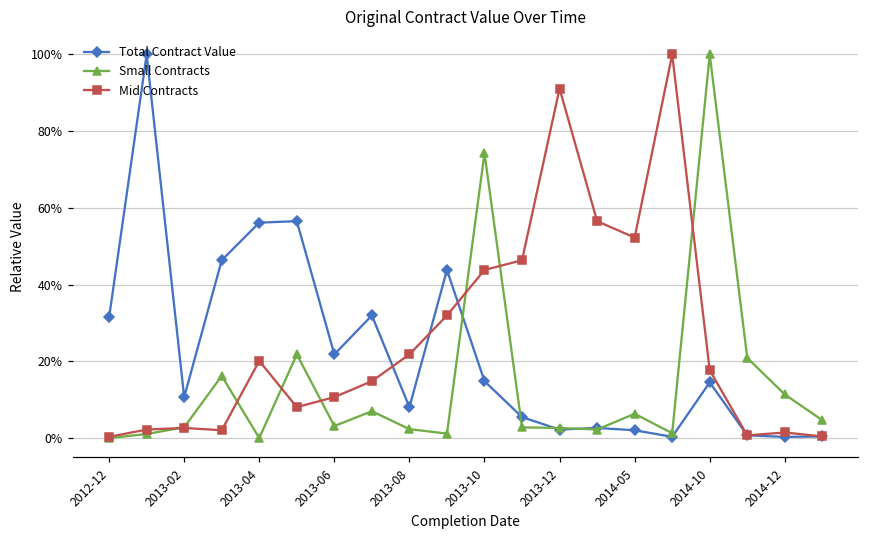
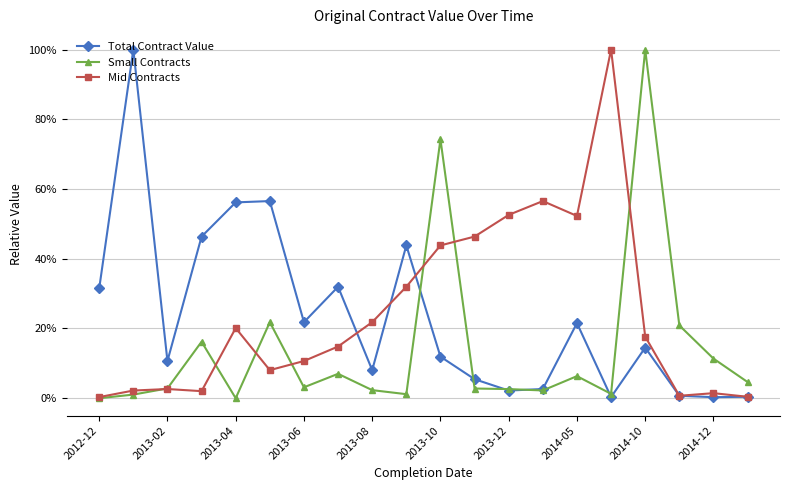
  {
    "Total Contract Value": {
      "2012-12": "31%",
      "2013-02": "11%",
      "2013-04": "56%",
      "2013-06": "22%",
      "2013-08": "8%",
-     "2013-10": "15%",
-     "2014-05": "2%",
+     "2013-10": "12%",
+     "2014-05": "22%",
      "2014-10": "15%",
      "2014-12": "0%"
    },
    "Small Contracts": {
      "2013-04": "0%",
      "2013-06": "3%",
      "2013-08": "2%",
      "2013-10": "74%",
      "2014-05": "6%",
      "2014-10": "100%",
      "2014-12": "11%"
    },
    "Mid Contracts": {
      "2013-04": "20%",
      "2013-06": "11%",
      "2013-08": "22%",
      "2013-10": "44%",
-     "2013-12": "91%",
+     "2013-12": "53%",
      "2014-05": "52%",
      "2014-10": "18%",
      "2014-12": "1%"
    }
  }
